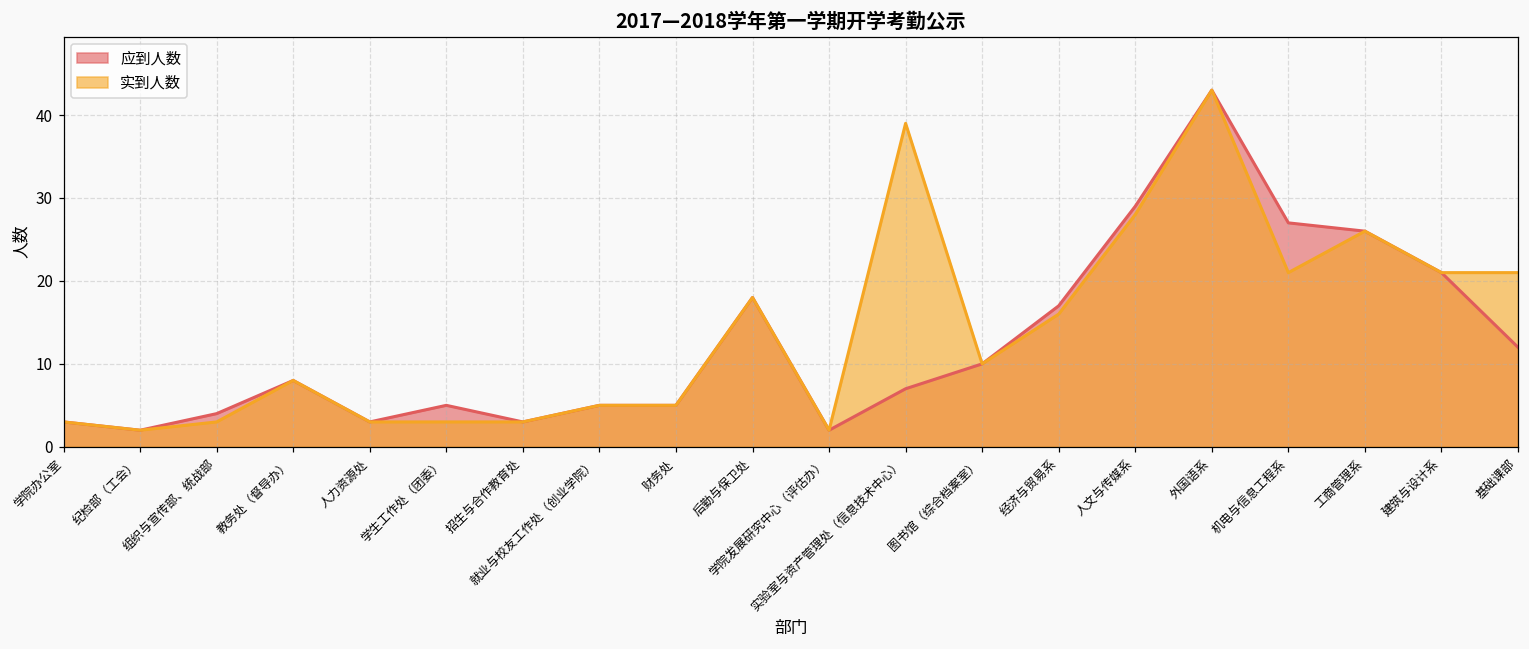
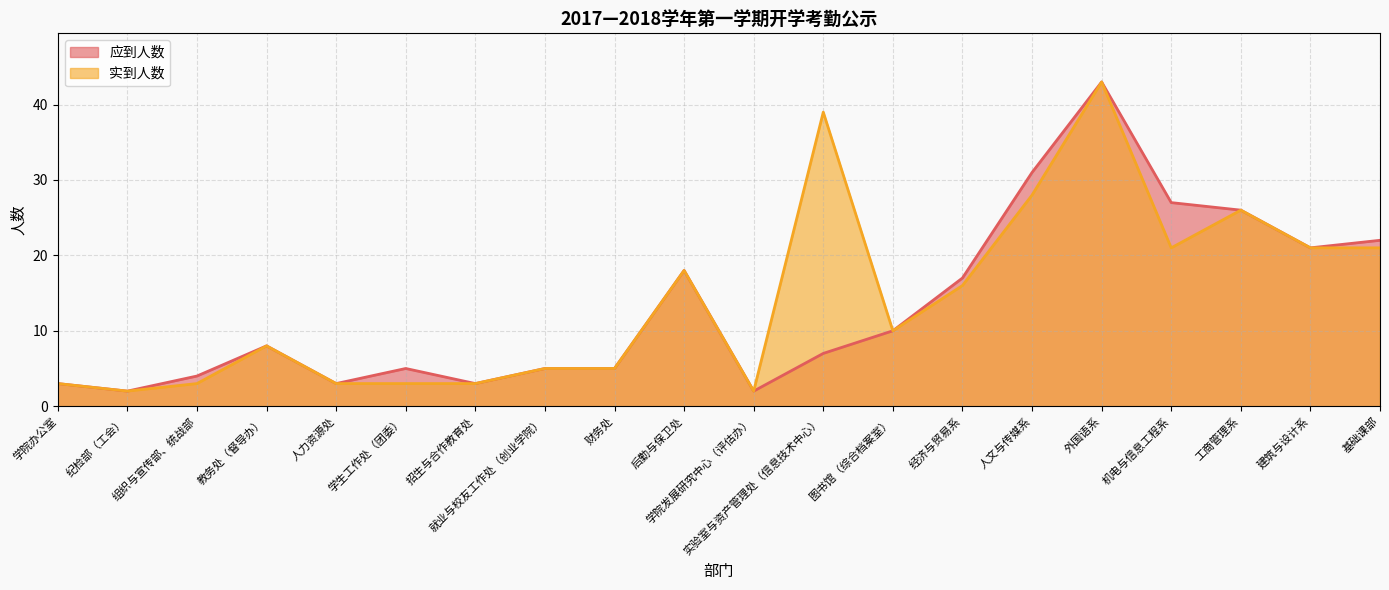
  {
    "应到人数": {
      "组织与宣传部、统战部": 4,
      "学生工作处（团委）": 5,
      "实验室与资产管理处（信息技术中心）": 7,
      "经济与贸易系": 17,
-     "人文与传媒系": 29,
+     "人文与传媒系": 31,
      "机电与信息工程系": 27,
-     "基础课部": 12
+     "基础课部": 22
    },
    "实到人数": {
      "组织与宣传部、统战部": 3,
      "学生工作处（团委）": 3,
      "实验室与资产管理处（信息技术中心）": 39,
      "经济与贸易系": 16,
      "人文与传媒系": 28,
      "机电与信息工程系": 21,
      "基础课部": 21
    }
  }
